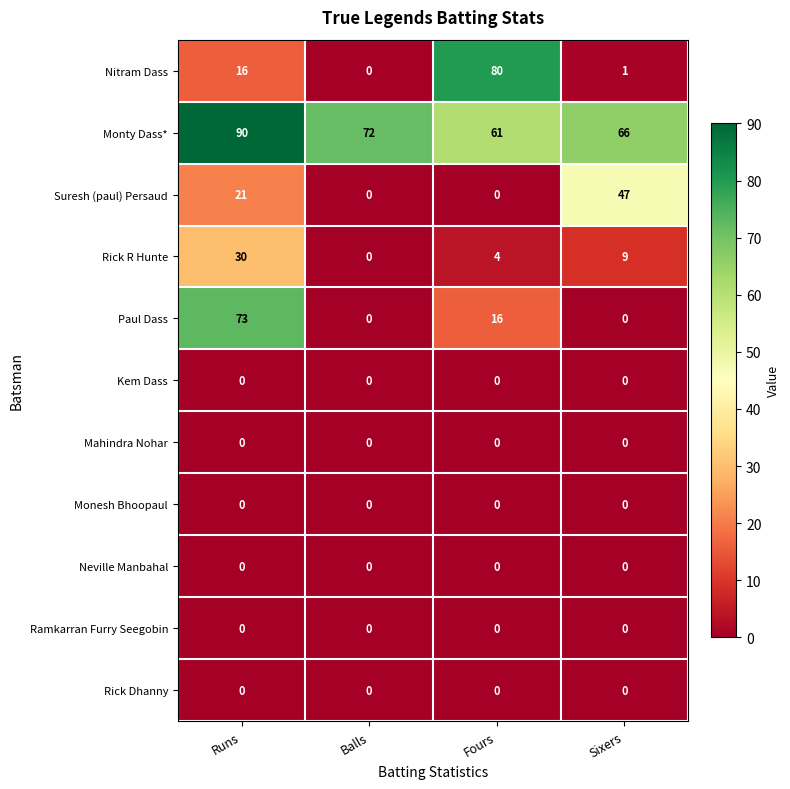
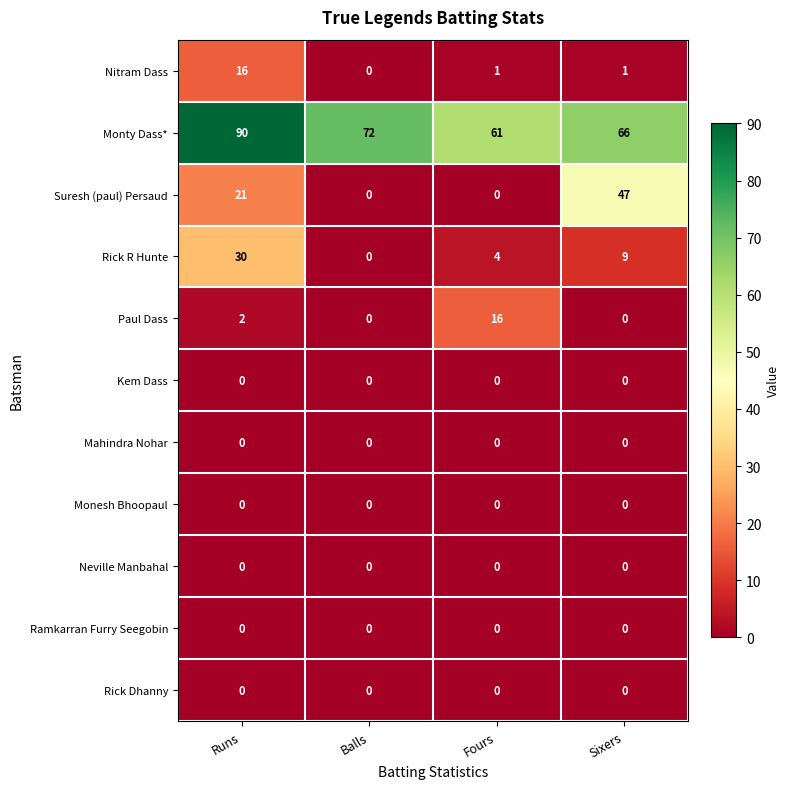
  {
    "Nitram Dass": {
      "Runs": 16,
      "Balls": 0,
-     "Fours": 80,
+     "Fours": 1,
      "Sixers": 1
    },
    "Monty Dass*": {
      "Runs": 90,
      "Balls": 72,
      "Fours": 61,
      "Sixers": 66
    },
    "Suresh (paul) Persaud": {
      "Runs": 21,
      "Balls": 0,
      "Fours": 0,
      "Sixers": 47
    },
    "Rick R Hunte": {
      "Runs": 30,
      "Balls": 0,
      "Fours": 4,
      "Sixers": 9
    },
    "Paul Dass": {
-     "Runs": 73,
+     "Runs": 2,
      "Balls": 0,
      "Fours": 16,
      "Sixers": 0
    },
    "Kem Dass": {
      "Runs": 0,
      "Balls": 0,
      "Fours": 0,
      "Sixers": 0
    },
    "Mahindra Nohar": {
      "Runs": 0,
      "Balls": 0,
      "Fours": 0,
      "Sixers": 0
    },
    "Monesh Bhoopaul": {
      "Runs": 0,
      "Balls": 0,
      "Fours": 0,
      "Sixers": 0
    },
    "Neville Manbahal": {
      "Runs": 0,
      "Balls": 0,
      "Fours": 0,
      "Sixers": 0
    },
    "Ramkarran Furry Seegobin": {
      "Runs": 0,
      "Balls": 0,
      "Fours": 0,
      "Sixers": 0
    },
    "Rick Dhanny": {
      "Runs": 0,
      "Balls": 0,
      "Fours": 0,
      "Sixers": 0
    }
  }
